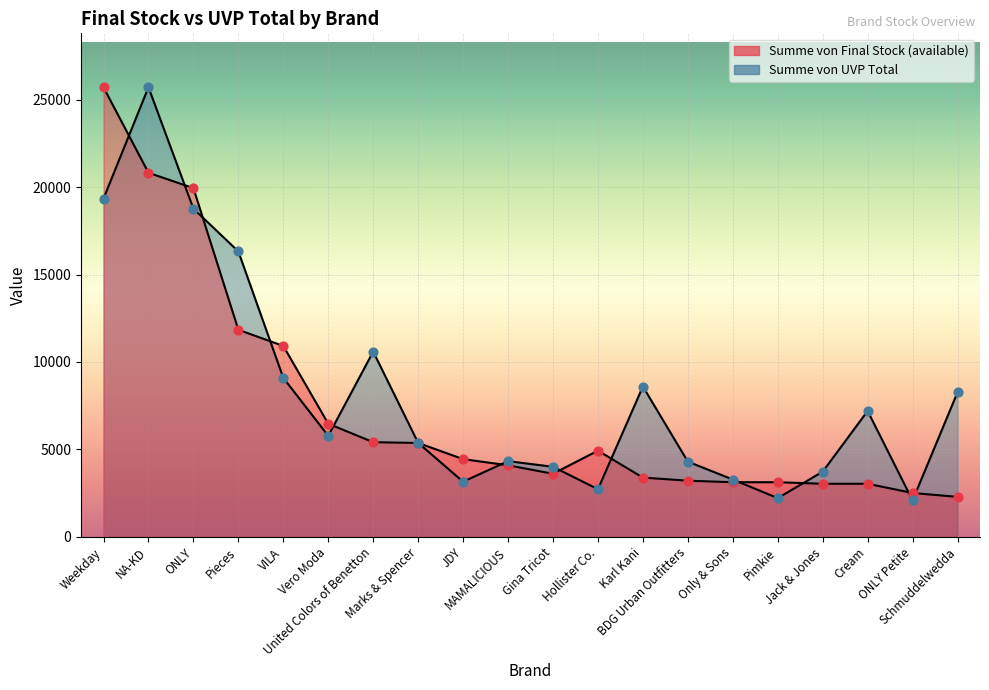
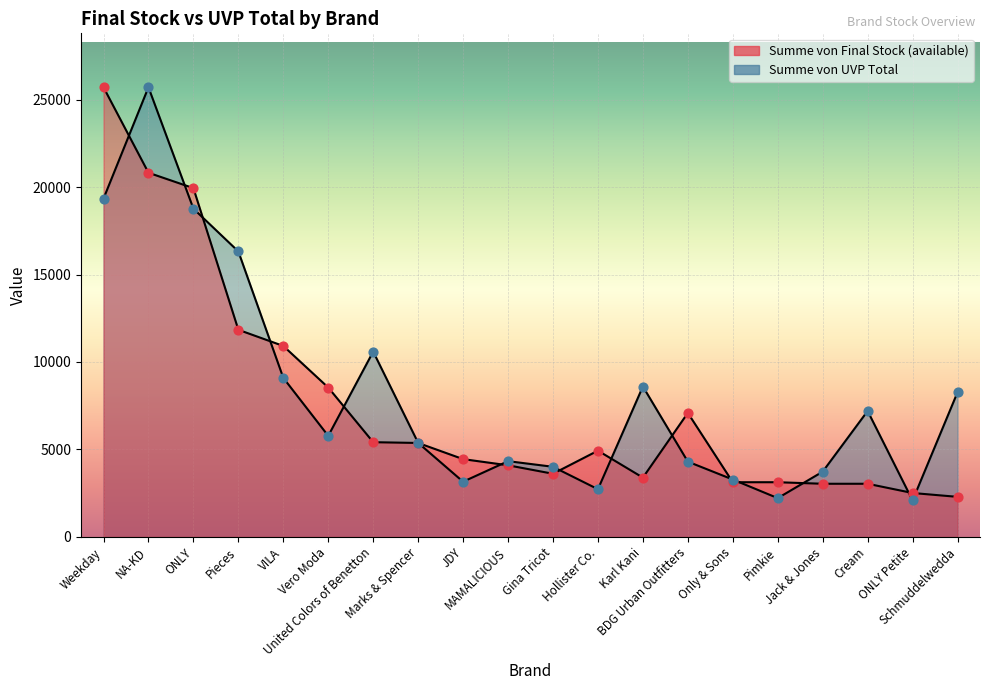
  {
    "Summe von Final Stock (available)": {
      "Weekday": 25700,
      "NA-KD": 20800,
      "ONLY": 19900,
      "Pieces": 11800,
      "VILA": 10900,
-     "Vero Moda": 6500,
+     "Vero Moda": 8500,
      "United Colors of Benetton": 5400,
      "JDY": 4400,
      "MAMALICIOUS": 4100,
      "Gina Tricot": 3600,
      "Hollister Co.": 4900,
      "Karl Kani": 3400,
-     "BDG Urban Outfitters": 3200,
+     "BDG Urban Outfitters": 7100,
      "Only & Sons": 3100,
      "Pimkie": 3100,
      "Jack & Jones": 3000,
      "Cream": 3000,
      "ONLY Petite": 2500,
      "Schmuddelwedda": 2300
    },
    "Summe von UVP Total": {
      "Weekday": 19300,
      "NA-KD": 25700,
      "ONLY": 18800,
      "Pieces": 16300,
      "VILA": 9100,
      "Vero Moda": 5800,
      "United Colors of Benetton": 10600,
      "JDY": 3200,
      "MAMALICIOUS": 4300,
      "Gina Tricot": 4000,
      "Hollister Co.": 2700,
      "Karl Kani": 8600,
      "BDG Urban Outfitters": 4300,
      "Only & Sons": 3300,
      "Pimkie": 2200,
      "Jack & Jones": 3700,
      "Cream": 7200,
      "ONLY Petite": 2100,
      "Schmuddelwedda": 8300
    }
  }
